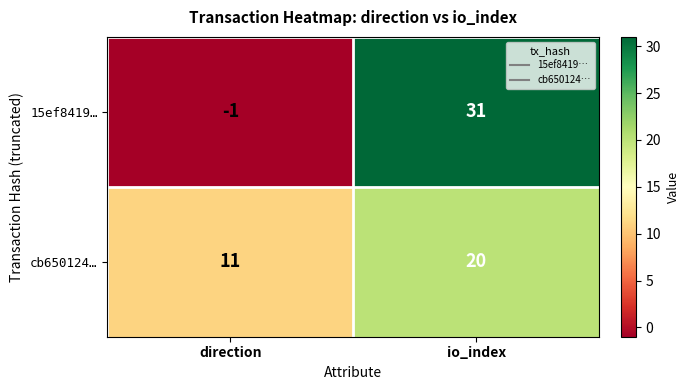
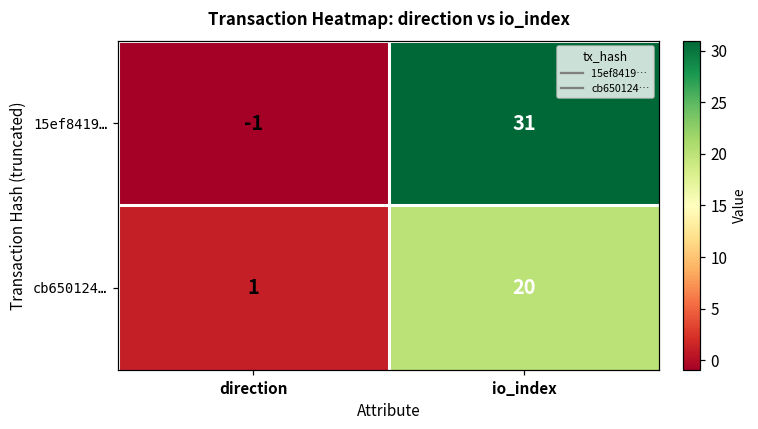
  {
    "15ef8419…": {
      "direction": -1,
      "io_index": 31
    },
    "cb650124…": {
-     "direction": 11,
+     "direction": 1,
      "io_index": 20
    }
  }
